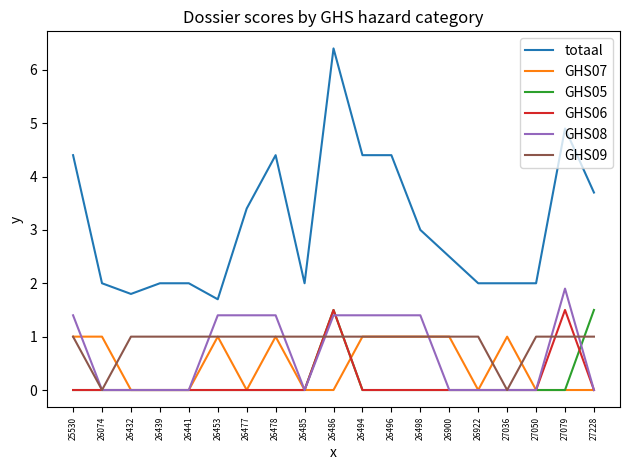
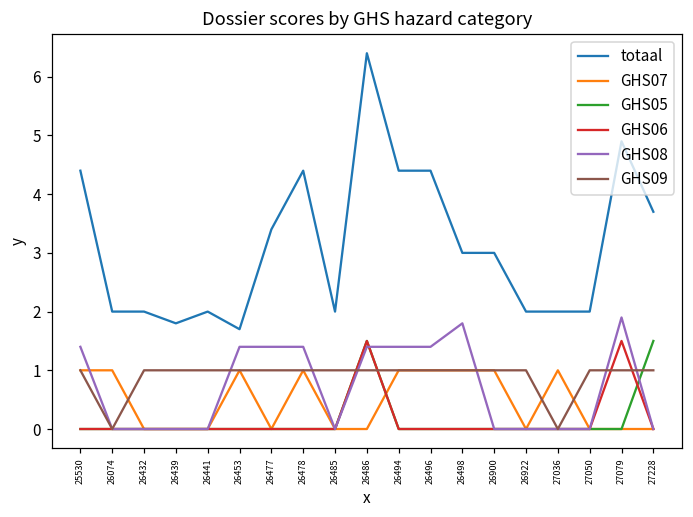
  {
    "totaal": {
      "25530": 4.4,
      "26074": 2.0,
-     "26432": 1.8,
-     "26439": 2.0,
+     "26432": 2.0,
+     "26439": 1.8,
      "26441": 2.0,
      "26453": 1.7,
      "26477": 3.4,
      "26478": 4.4,
      "26485": 2.0,
      "26486": 6.4,
      "26494": 4.4,
      "26496": 4.4,
      "26498": 3.0,
-     "26900": 2.5,
+     "26900": 3.0,
      "26922": 2.0,
      "27036": 2.0,
      "27050": 2.0,
      "27228": 3.7
    },
    "GHS07": {
      "26074": 1.0,
      "26486": 0.0,
      "27036": 1.0
    },
    "GHS05": {
      "27228": 1.5
    },
    "GHS06": {
      "27079": 1.5
    },
    "GHS08": {
      "25530": 1.4,
      "26453": 1.4,
      "26477": 1.4,
      "26478": 1.4,
      "26486": 1.4,
      "26494": 1.4,
      "26496": 1.4,
-     "26498": 1.4,
+     "26498": 1.8,
      "27079": 1.9
    },
    "GHS09": {
      "26432": 1.0,
      "26439": 1.0,
      "26441": 1.0,
      "26477": 1.0,
      "26485": 1.0,
      "26486": 1.0,
      "26922": 1.0,
      "27050": 1.0,
      "27079": 1.0,
      "27228": 1.0
    }
  }
